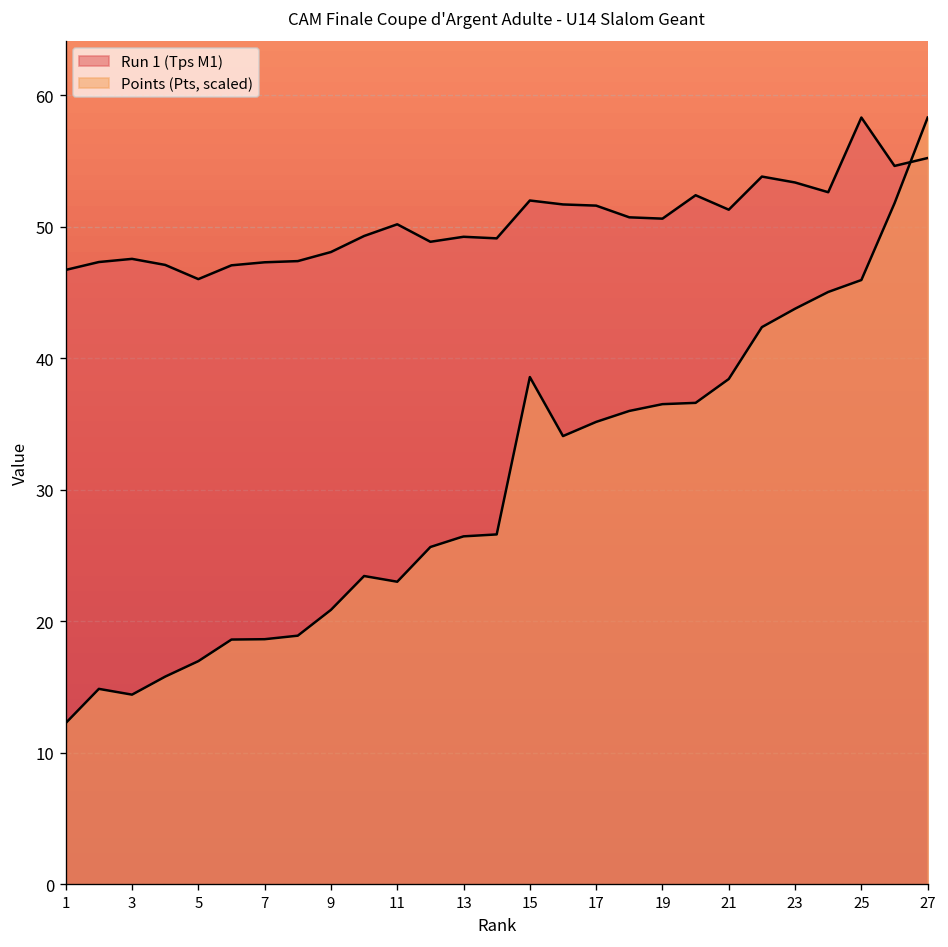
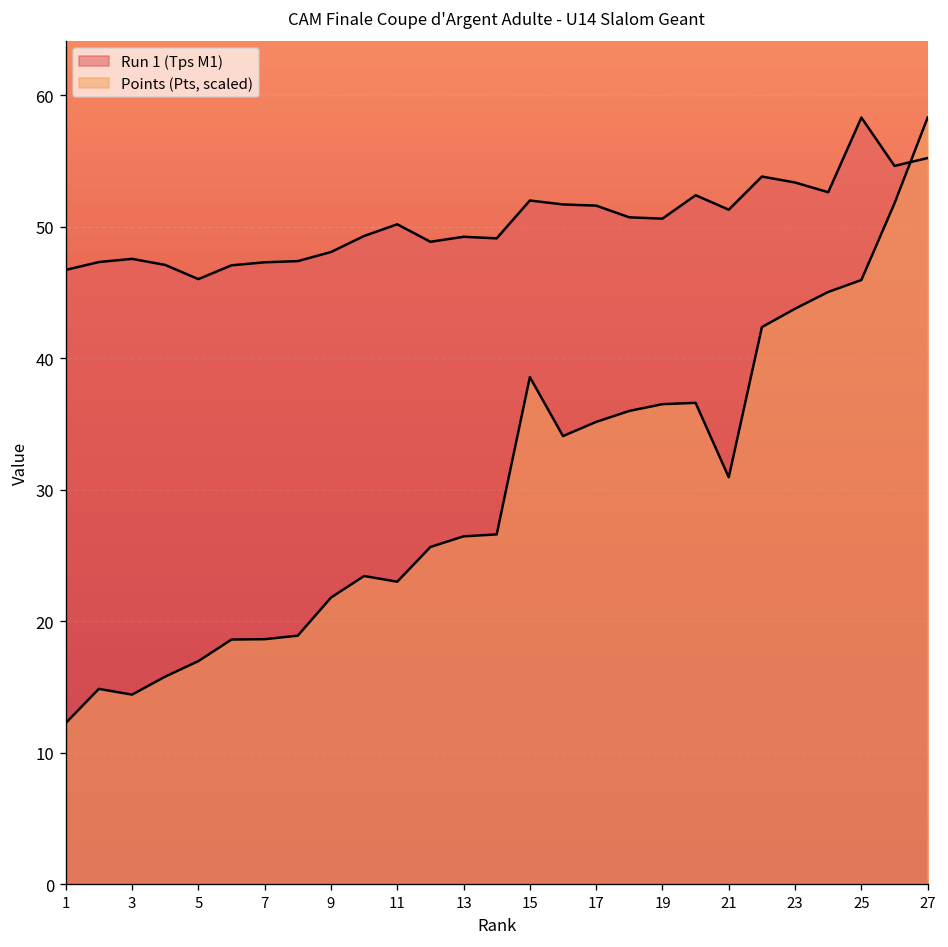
  {
    "Run 1 (Tps M1)": {
      "1": 46.7,
      "3": 47.6,
      "5": 46.0,
      "7": 47.3,
      "9": 48.1,
      "11": 50.2,
      "13": 49.3,
      "15": 52.0,
      "17": 51.6,
      "19": 50.6,
      "21": 51.3,
      "23": 53.4,
      "25": 58.3,
      "27": 55.2
    },
    "Points (Pts, scaled)": {
      "1": 12.3,
      "3": 14.4,
      "5": 17.0,
      "7": 18.6,
-     "9": 20.9,
+     "9": 21.8,
      "11": 23.0,
      "13": 26.5,
      "15": 38.6,
      "17": 35.2,
      "19": 36.5,
-     "21": 38.4,
+     "21": 31.0,
      "23": 43.8,
      "25": 46.0,
      "27": 58.3
    }
  }
